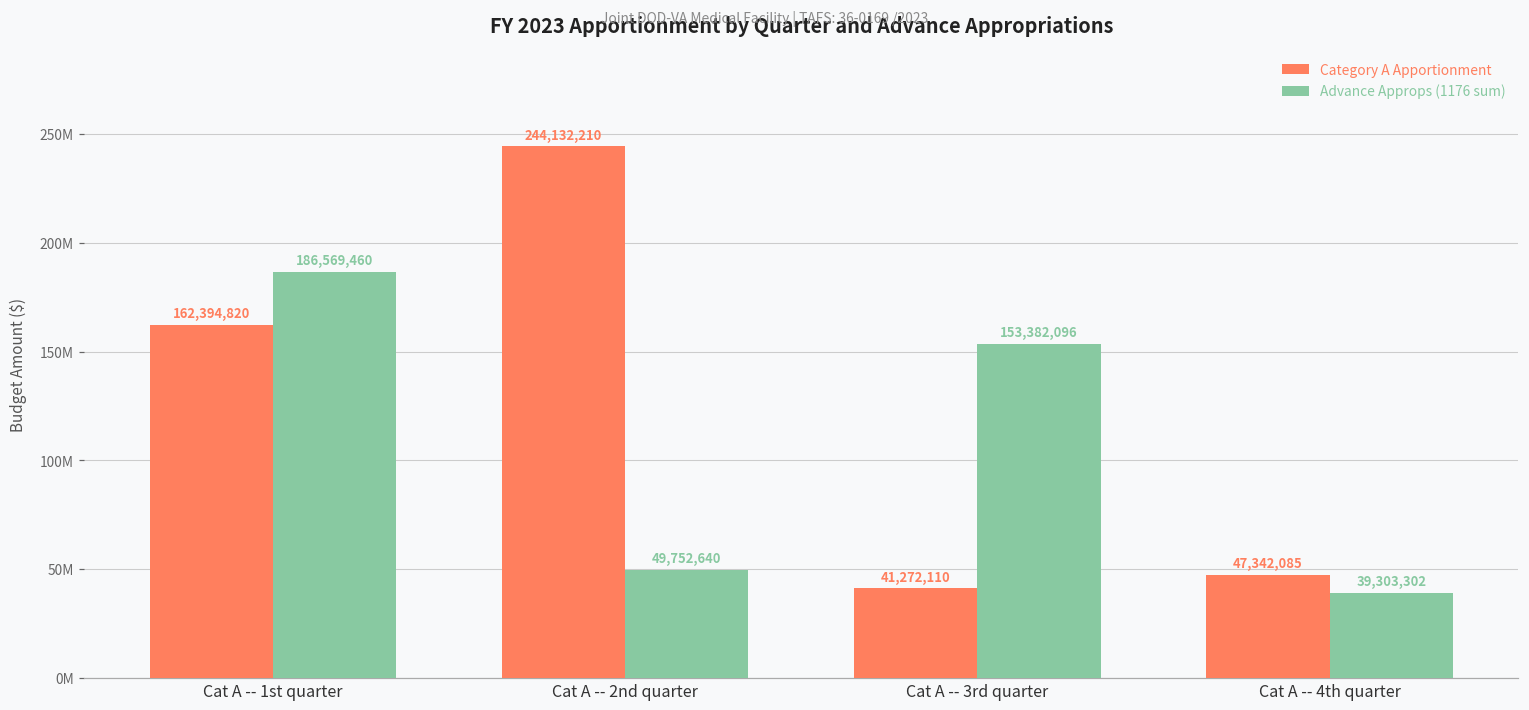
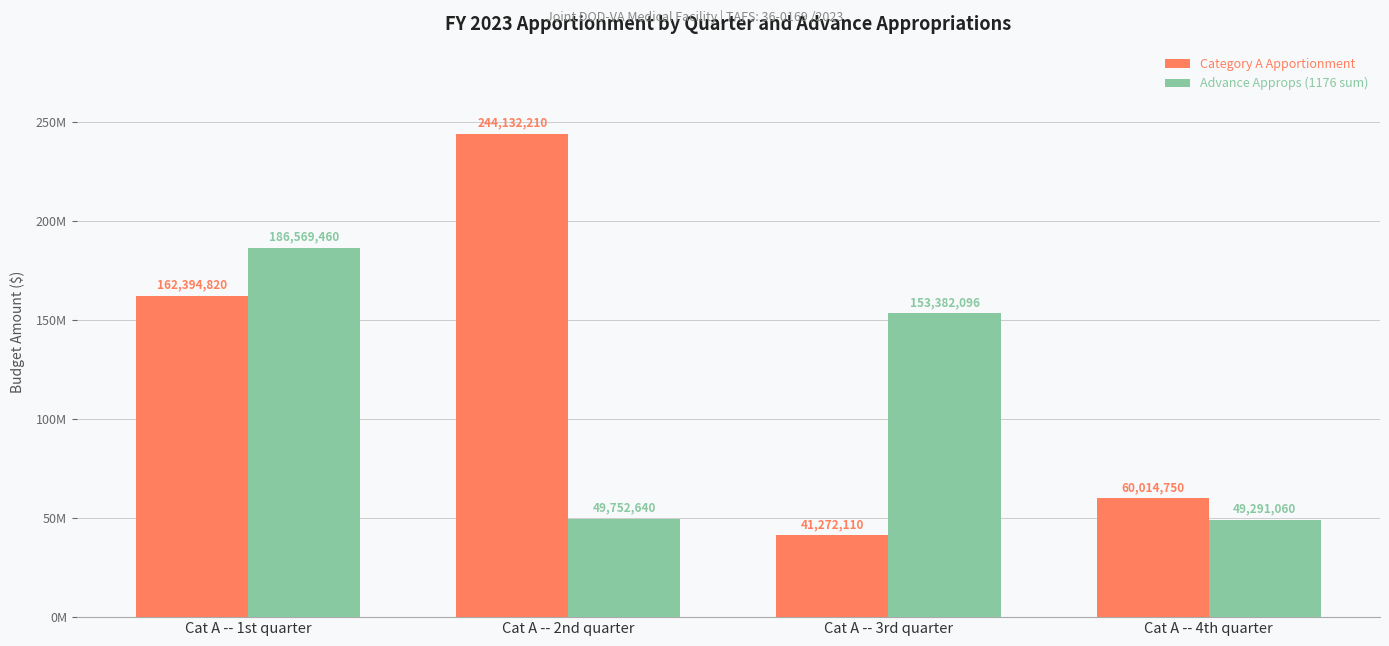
  {
    "Category A Apportionment": {
      "Cat A -- 1st quarter": "162,394,820",
      "Cat A -- 2nd quarter": "244,132,210",
      "Cat A -- 3rd quarter": "41,272,110",
-     "Cat A -- 4th quarter": "47,342,085"
+     "Cat A -- 4th quarter": "60,014,750"
    },
    "Advance Approps (1176 sum)": {
      "Cat A -- 1st quarter": "186,569,460",
      "Cat A -- 2nd quarter": "49,752,640",
      "Cat A -- 3rd quarter": "153,382,096",
-     "Cat A -- 4th quarter": "39,303,302"
+     "Cat A -- 4th quarter": "49,291,060"
    }
  }
